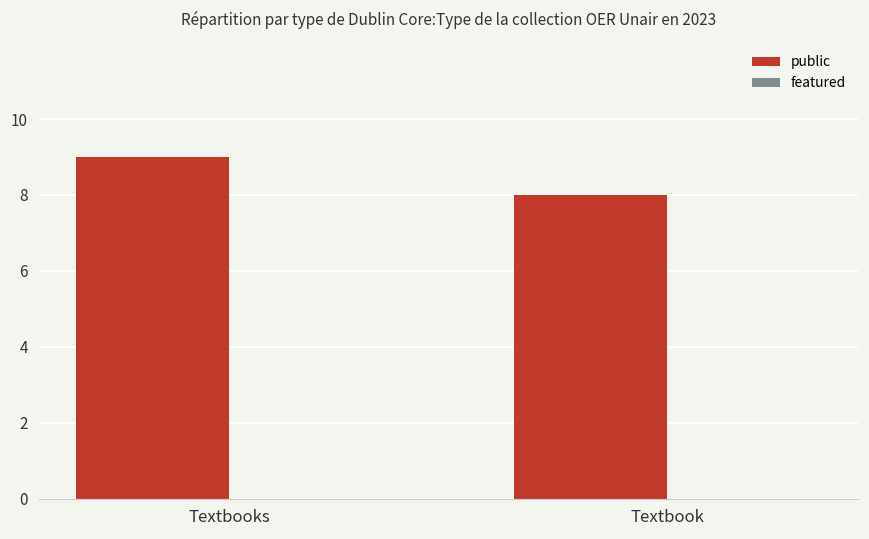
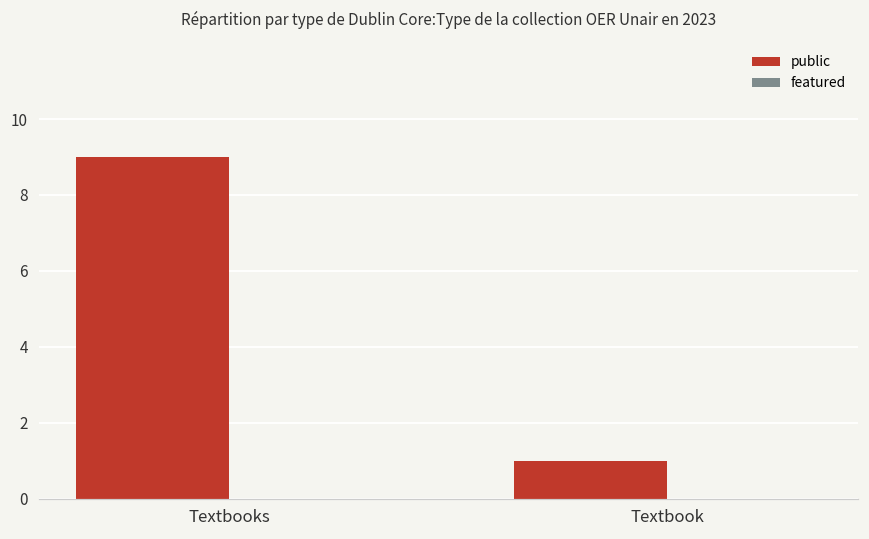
  {
    "public": {
      "Textbooks": 9,
-     "Textbook": 8
+     "Textbook": 1
    },
    "featured": {
      "Textbooks": 0,
      "Textbook": 0
    }
  }
